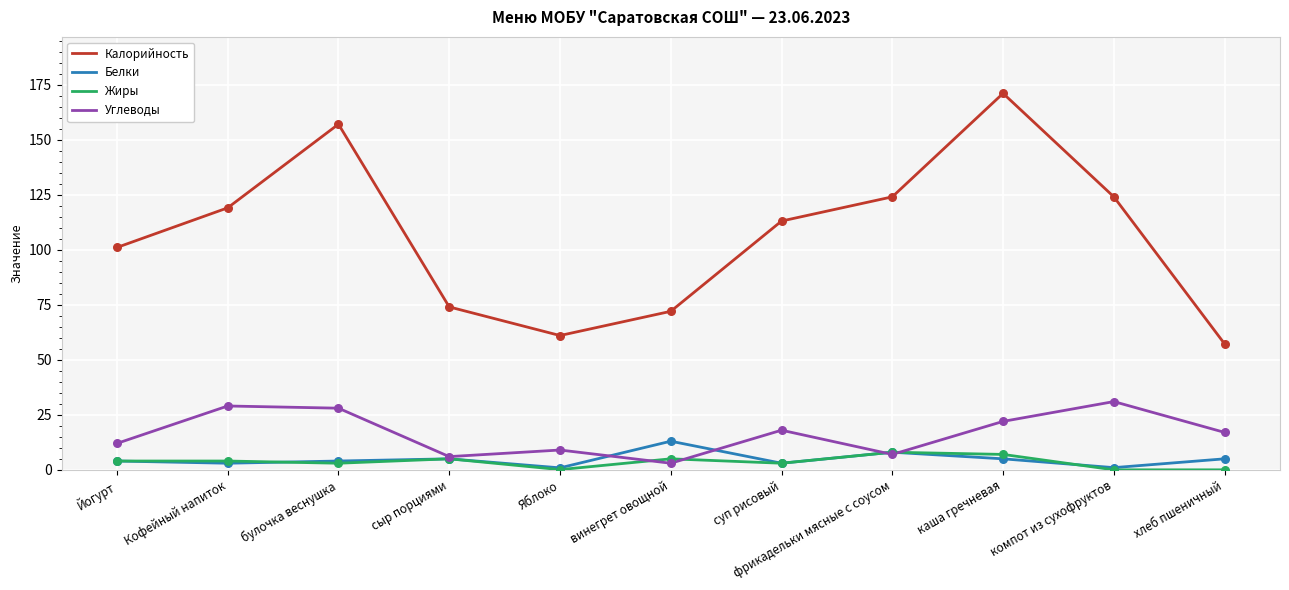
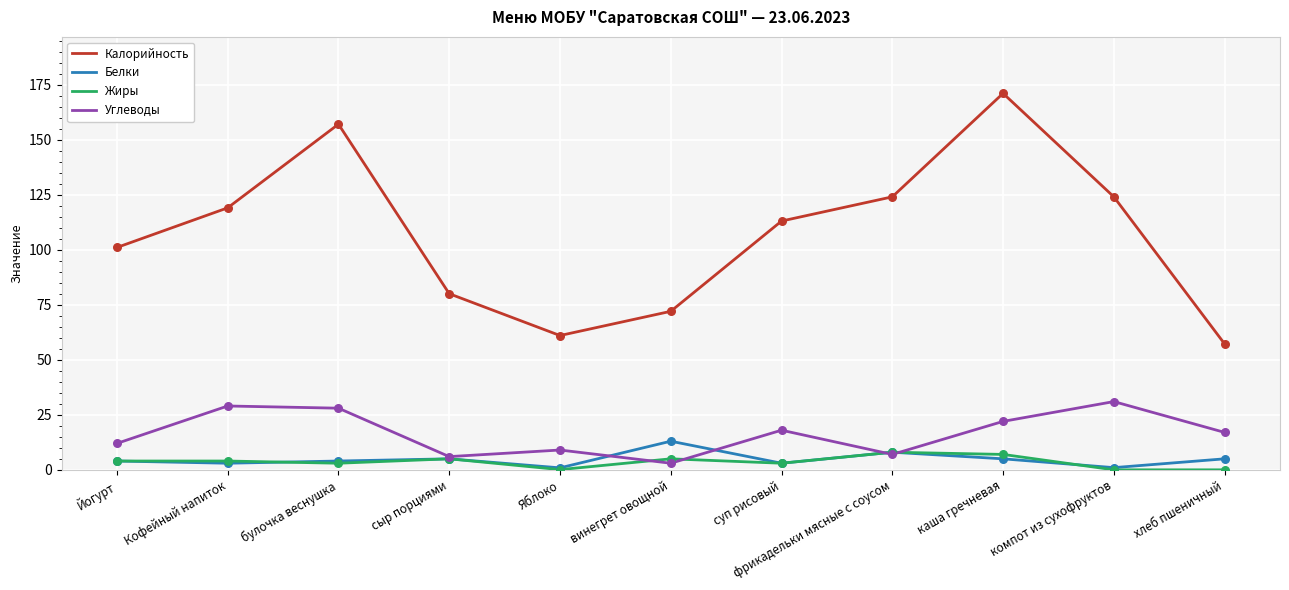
  {
    "Калорийность": {
      "Йогурт": 101,
      "Кофейный напиток": 119,
      "булочка веснушка": 157,
-     "сыр порциями": 74,
+     "сыр порциями": 80,
      "Яблоко": 61,
      "винегрет овощной": 72,
      "суп рисовый": 113,
      "фрикадельки мясные с соусом": 124,
      "каша гречневая": 171,
      "компот из сухофруктов": 124,
      "хлеб пшеничный": 57
    },
    "Белки": {
      "винегрет овощной": 13,
      "каша гречневая": 5,
      "хлеб пшеничный": 5
    },
    "Жиры": {
      "винегрет овощной": 5,
      "каша гречневая": 7,
      "хлеб пшеничный": 0
    },
    "Углеводы": {
      "Йогурт": 12,
      "Кофейный напиток": 29,
      "булочка веснушка": 28,
      "Яблоко": 9,
      "винегрет овощной": 3,
      "суп рисовый": 18,
      "каша гречневая": 22,
      "компот из сухофруктов": 31,
      "хлеб пшеничный": 17
    }
  }
